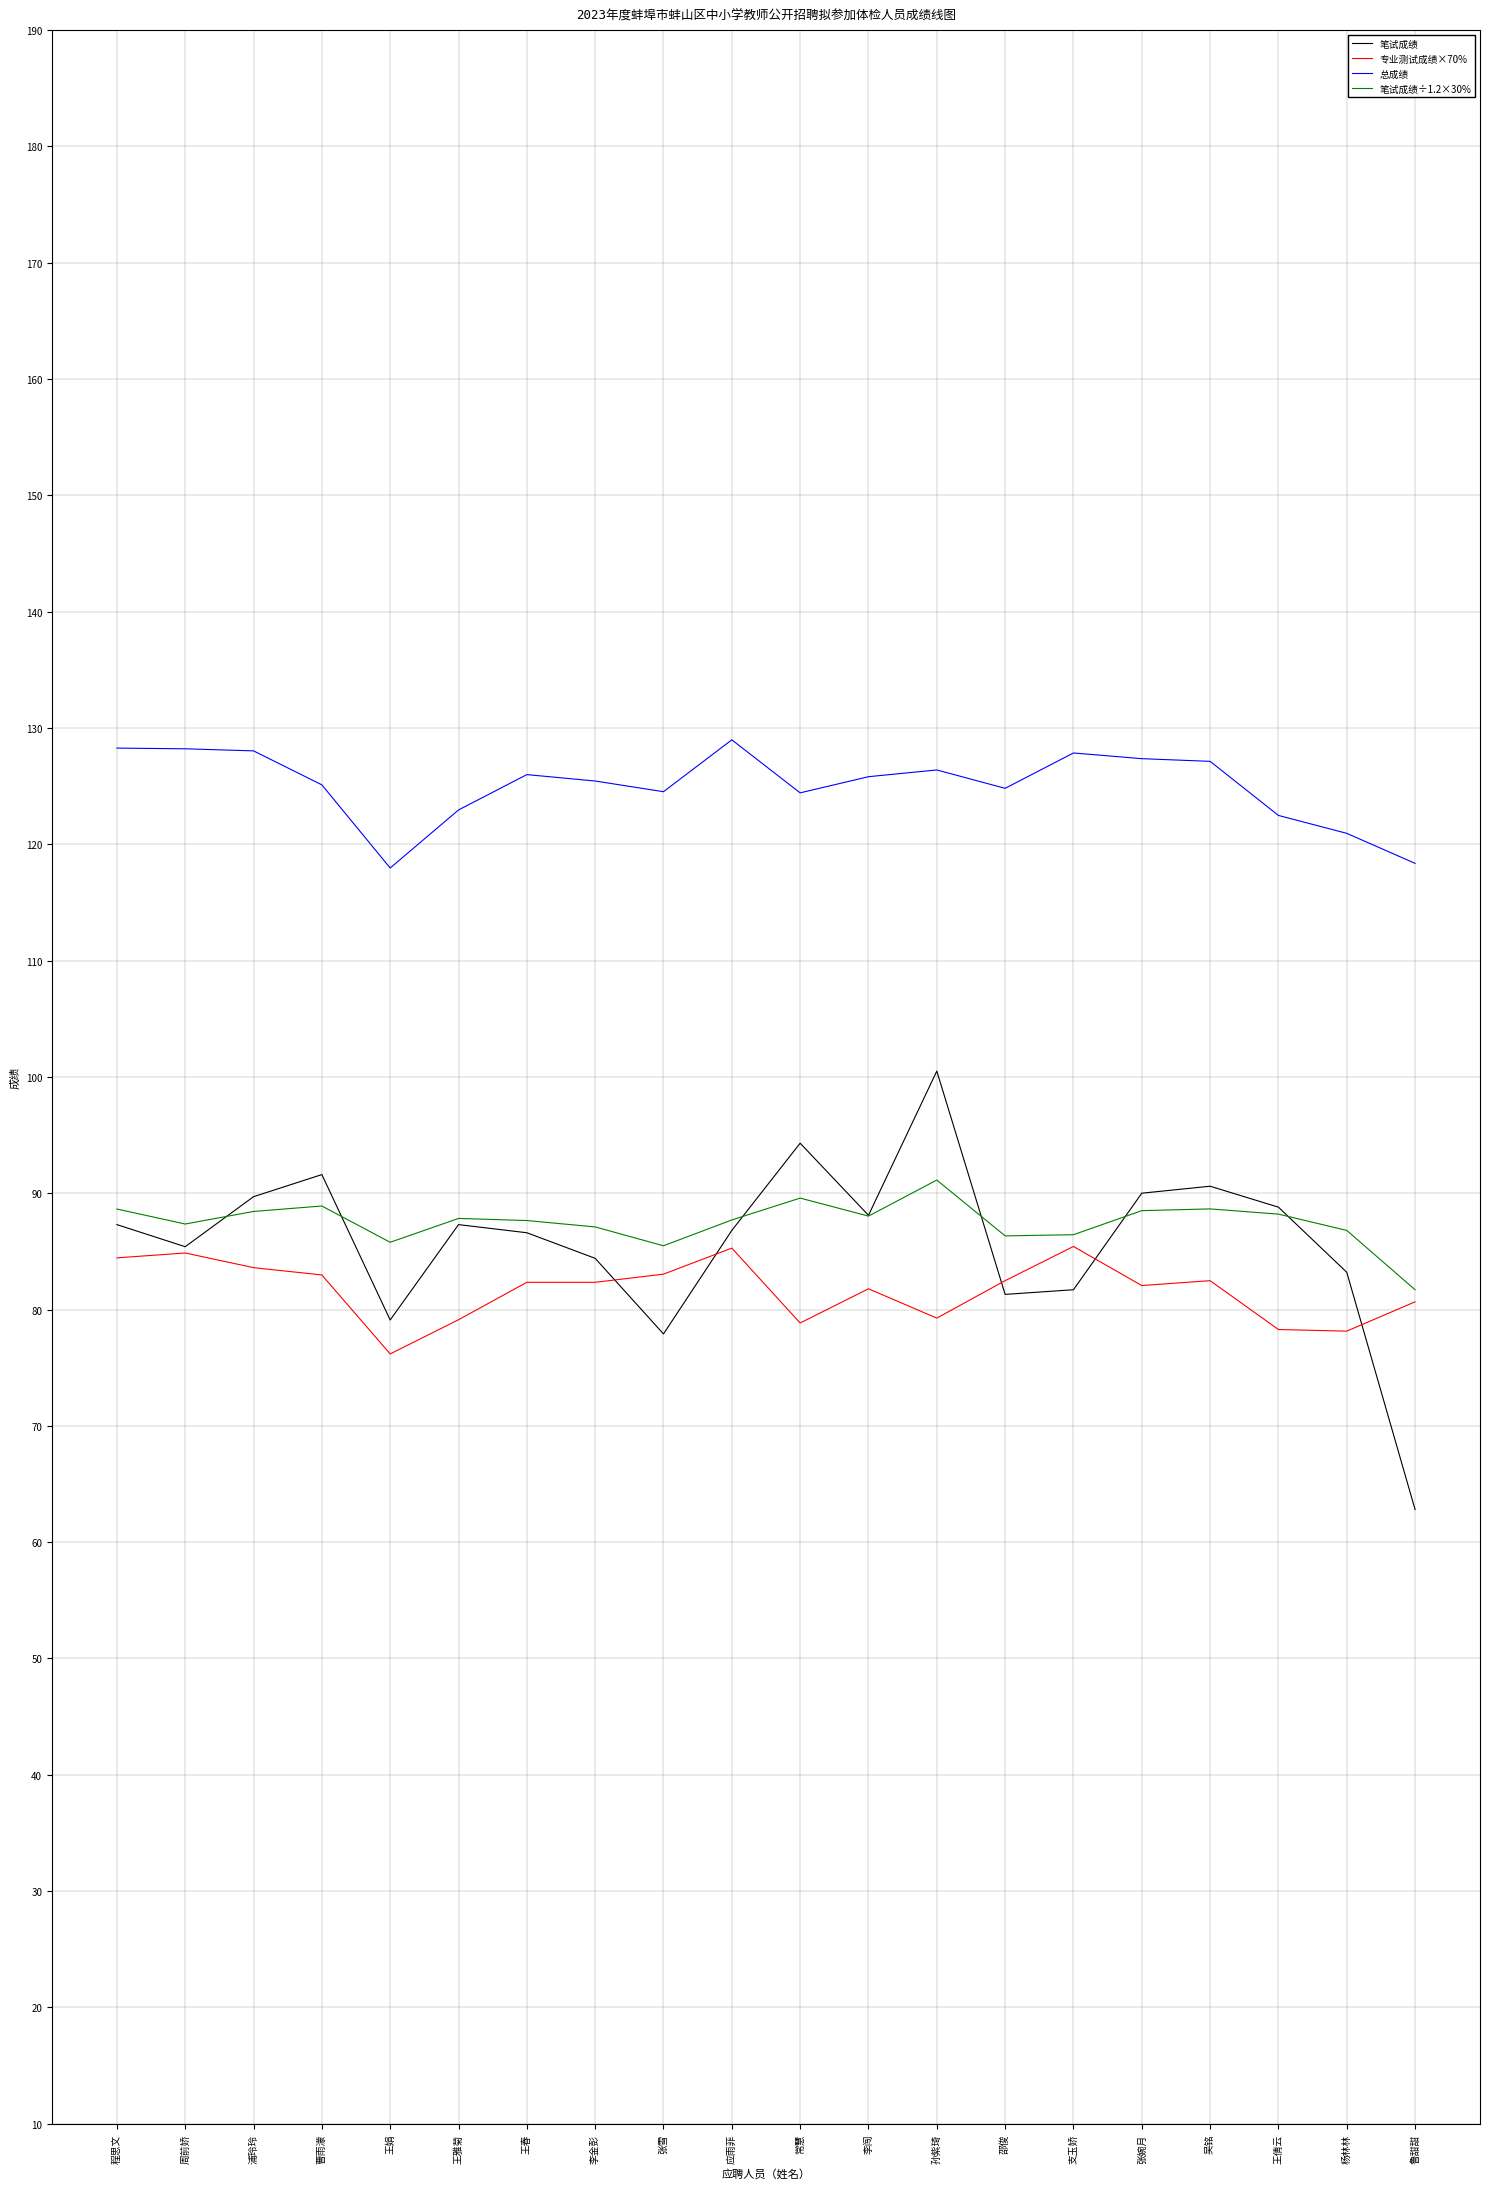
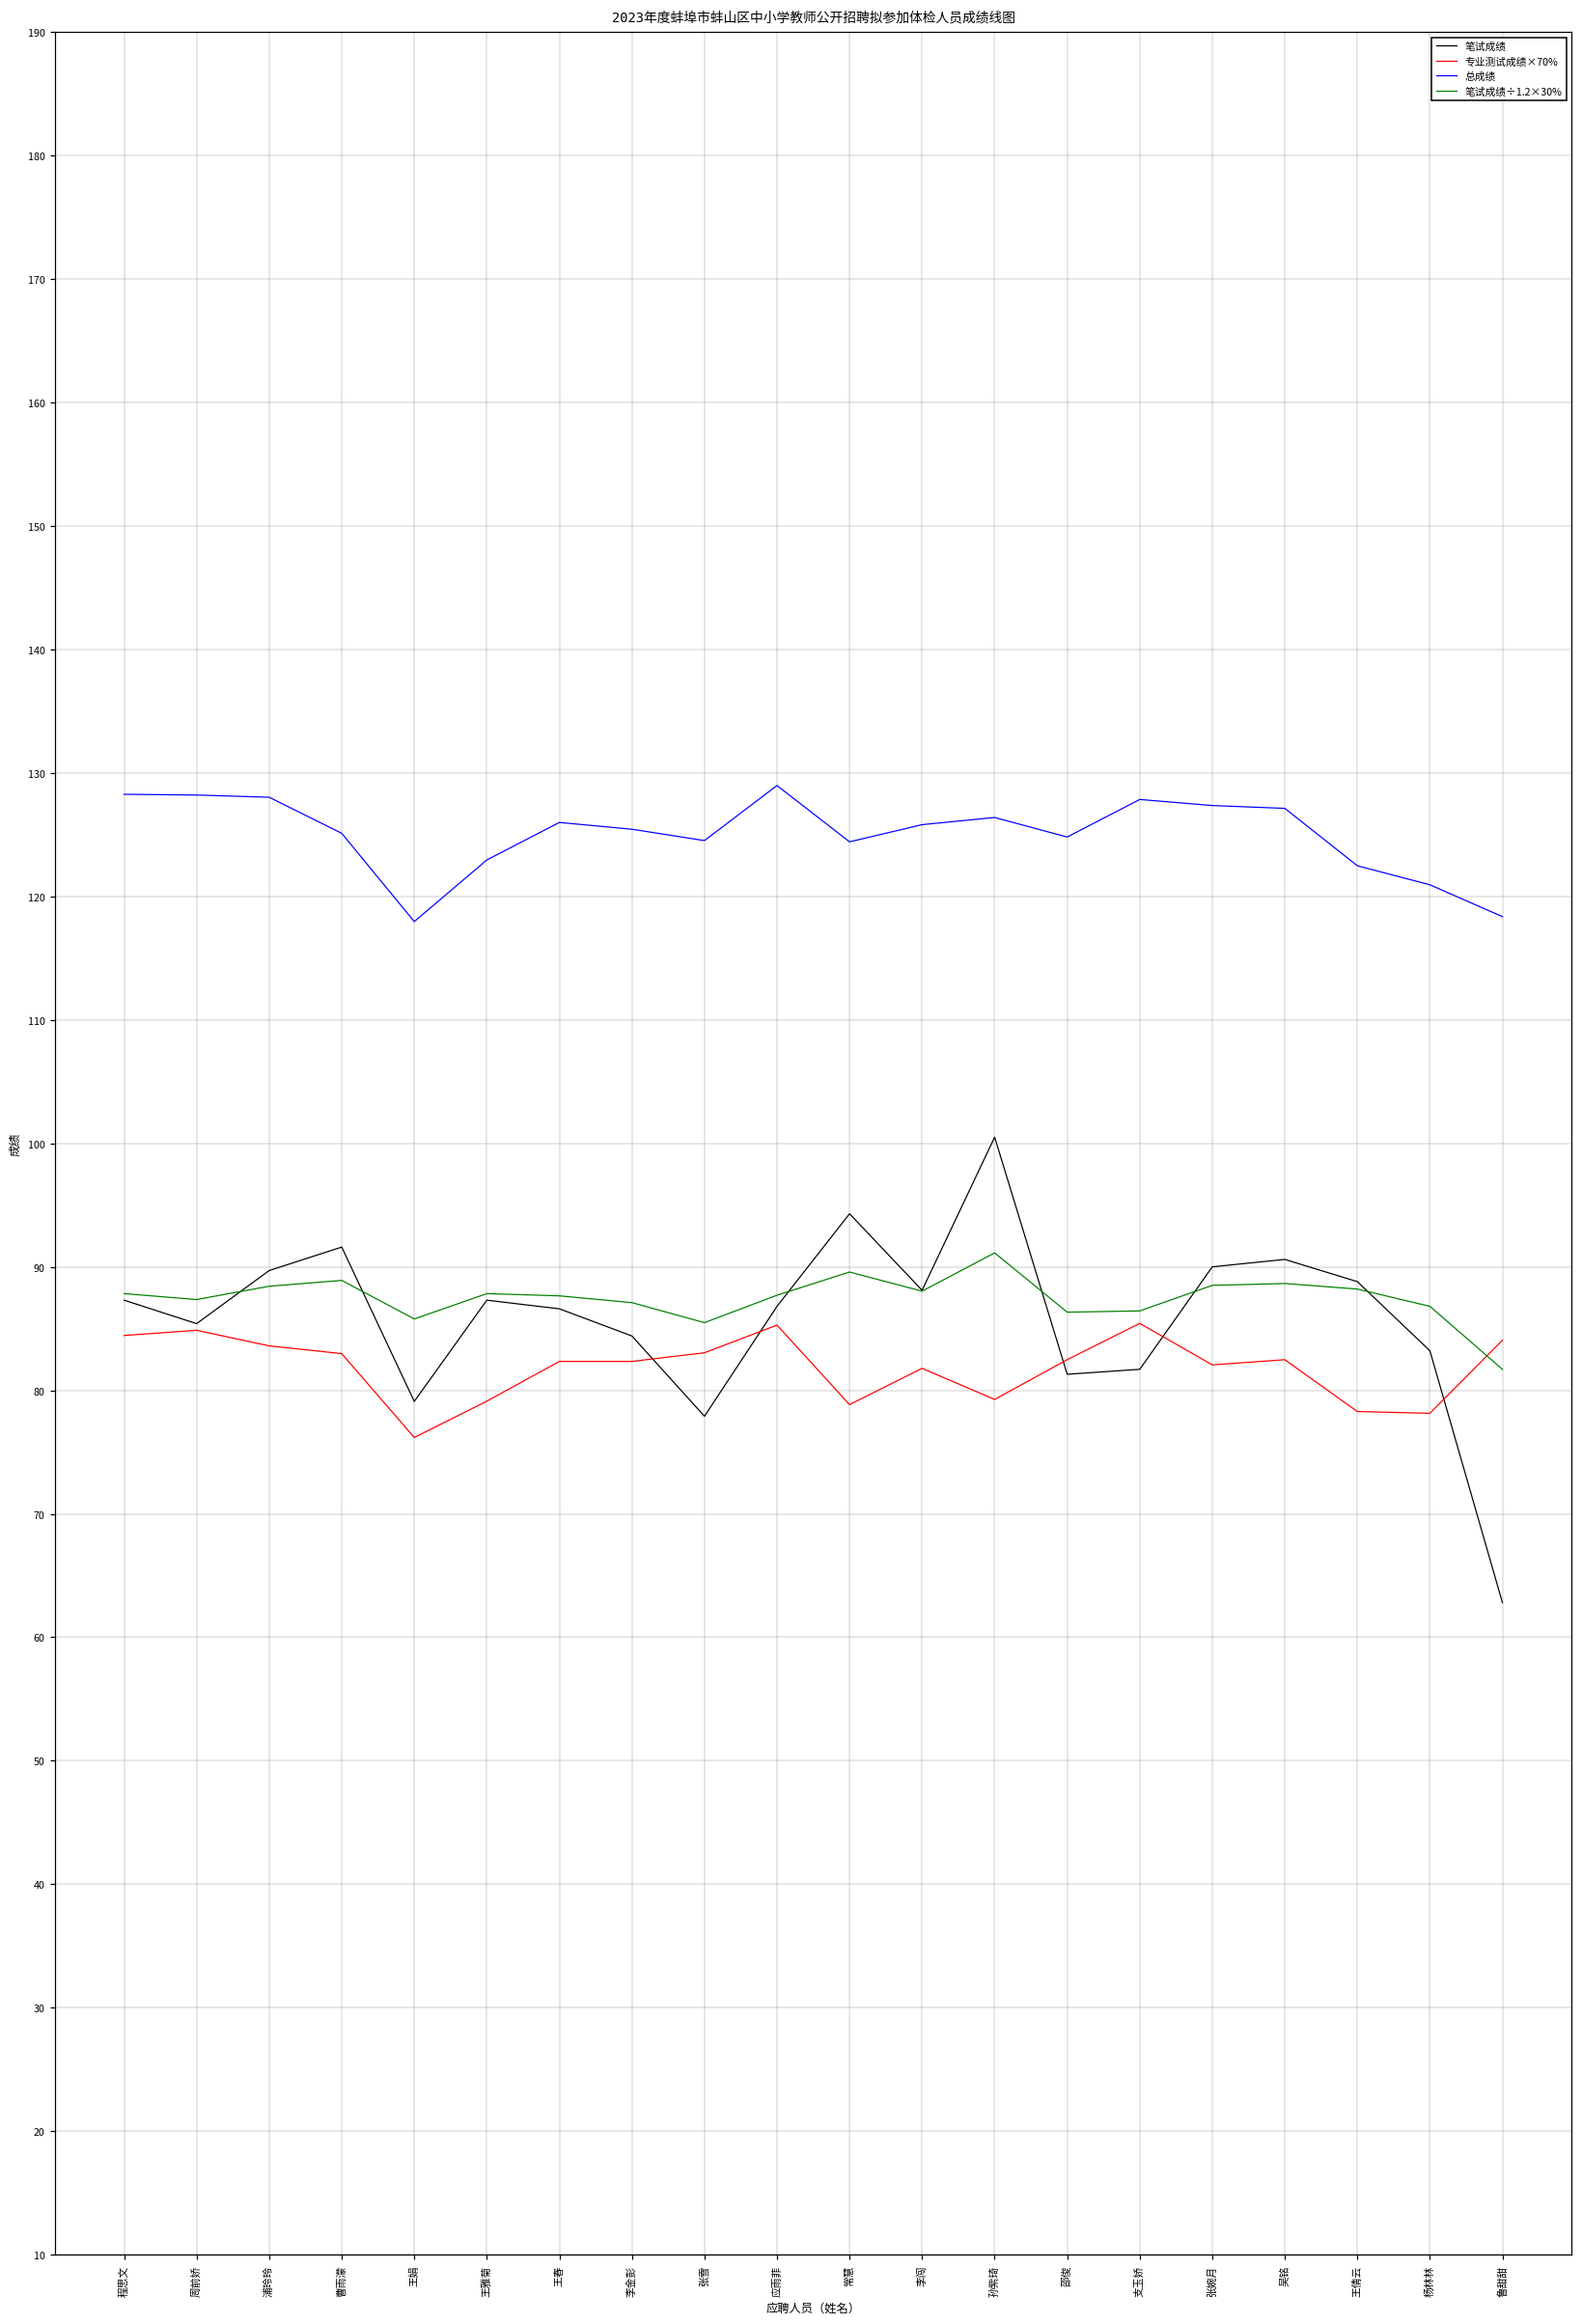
  {
    "笔试成绩": {
      "程思文": 87.3,
      "周前娇": 85.4,
      "浦玲玲": 89.7,
      "曹雨濛": 91.6,
      "王娟": 79.1,
      "王雅菊": 87.3,
      "王春": 86.6,
      "李金彭": 84.4,
      "张雪": 77.9,
      "应雨菲": 86.8,
      "常慧": 94.3,
      "孙紫琦": 100.5,
      "邵俊": 81.3,
      "支玉娇": 81.7,
      "张婉月": 90.0,
      "吴铭": 90.6,
      "王倩云": 88.8,
      "杨林林": 83.2,
      "鲁甜甜": 62.8
    },
    "专业测试成绩×70%": {
      "程思文": 84.4,
      "周前娇": 84.9,
      "浦玲玲": 83.6,
      "曹雨濛": 83.0,
      "王娟": 76.2,
      "王雅菊": 79.1,
      "王春": 82.3,
      "李金彭": 82.3,
      "张雪": 83.0,
      "应雨菲": 85.3,
      "常慧": 78.8,
      "李闯": 81.8,
      "孙紫琦": 79.3,
      "邵俊": 82.5,
      "支玉娇": 85.4,
      "张婉月": 82.1,
      "吴铭": 82.5,
      "王倩云": 78.3,
      "杨林林": 78.1,
-     "鲁甜甜": 80.7
+     "鲁甜甜": 84.1
    },
    "总成绩": {
      "程思文": 128.3,
      "周前娇": 128.2,
      "浦玲玲": 128.0,
      "曹雨濛": 125.1,
      "王娟": 118.0,
      "王雅菊": 123.0,
      "王春": 126.0,
      "李金彭": 125.4,
      "张雪": 124.5,
      "应雨菲": 129.0,
      "常慧": 124.4,
      "李闯": 125.8,
      "孙紫琦": 126.4,
      "邵俊": 124.8,
      "支玉娇": 127.9,
      "张婉月": 127.4,
      "吴铭": 127.1,
      "王倩云": 122.5,
      "杨林林": 120.9,
      "鲁甜甜": 118.4
    },
    "笔试成绩÷1.2×30%": {
-     "程思文": 88.6,
+     "程思文": 87.8,
      "周前娇": 87.4,
      "浦玲玲": 88.4,
      "曹雨濛": 88.9,
      "王娟": 85.8,
      "王雅菊": 87.8,
      "王春": 87.7,
      "李金彭": 87.1,
      "张雪": 85.5,
      "应雨菲": 87.7,
      "常慧": 89.6,
      "孙紫琦": 91.1,
      "邵俊": 86.3,
      "支玉娇": 86.4,
      "张婉月": 88.5,
      "吴铭": 88.7,
      "王倩云": 88.2,
      "杨林林": 86.8,
      "鲁甜甜": 81.7
    }
  }
